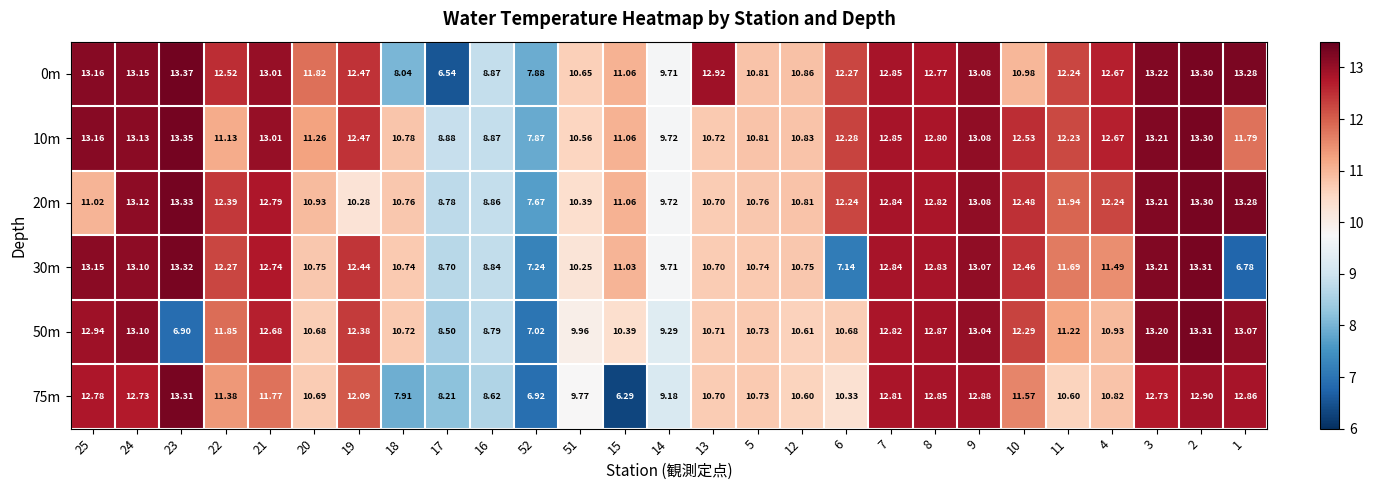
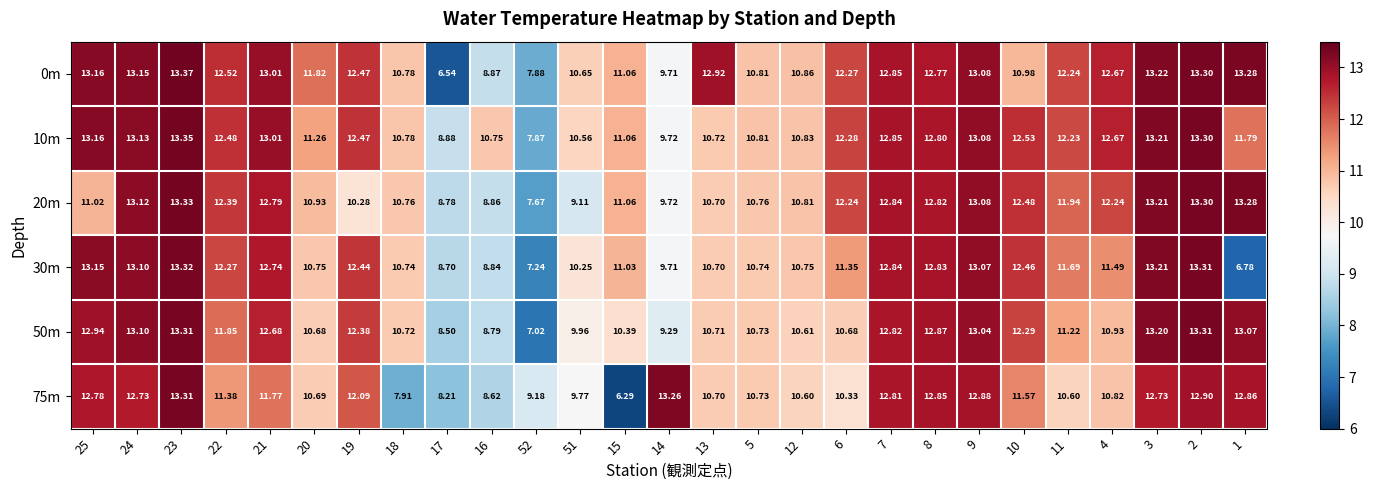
  {
    "0m": {
      "25": 13.16,
      "24": 13.15,
      "23": 13.37,
      "22": 12.52,
      "21": 13.01,
      "20": 11.82,
      "19": 12.47,
-     "18": 8.04,
+     "18": 10.78,
      "17": 6.54,
      "16": 8.87,
      "52": 7.88,
      "51": 10.65,
      "15": 11.06,
      "14": 9.71,
      "13": 12.92,
      "5": 10.81,
      "12": 10.86,
      "6": 12.27,
      "7": 12.85,
      "8": 12.77,
      "9": 13.08,
      "10": 10.98,
      "11": 12.24,
      "4": 12.67,
      "3": 13.22,
      "2": 13.30,
      "1": 13.28
    },
    "10m": {
      "25": 13.16,
      "24": 13.13,
      "23": 13.35,
-     "22": 11.13,
+     "22": 12.48,
      "21": 13.01,
      "20": 11.26,
      "19": 12.47,
      "18": 10.78,
      "17": 8.88,
-     "16": 8.87,
+     "16": 10.75,
      "52": 7.87,
      "51": 10.56,
      "15": 11.06,
      "14": 9.72,
      "13": 10.72,
      "5": 10.81,
      "12": 10.83,
      "6": 12.28,
      "7": 12.85,
      "8": 12.80,
      "9": 13.08,
      "10": 12.53,
      "11": 12.23,
      "4": 12.67,
      "3": 13.21,
      "2": 13.30,
      "1": 11.79
    },
    "20m": {
      "25": 11.02,
      "24": 13.12,
      "23": 13.33,
      "22": 12.39,
      "21": 12.79,
      "20": 10.93,
      "19": 10.28,
      "18": 10.76,
      "17": 8.78,
      "16": 8.86,
      "52": 7.67,
-     "51": 10.39,
+     "51": 9.11,
      "15": 11.06,
      "14": 9.72,
      "13": 10.70,
      "5": 10.76,
      "12": 10.81,
      "6": 12.24,
      "7": 12.84,
      "8": 12.82,
      "9": 13.08,
      "10": 12.48,
      "11": 11.94,
      "4": 12.24,
      "3": 13.21,
      "2": 13.30,
      "1": 13.28
    },
    "30m": {
      "25": 13.15,
      "24": 13.10,
      "23": 13.32,
      "22": 12.27,
      "21": 12.74,
      "20": 10.75,
      "19": 12.44,
      "18": 10.74,
      "17": 8.70,
      "16": 8.84,
      "52": 7.24,
      "51": 10.25,
      "15": 11.03,
      "14": 9.71,
      "13": 10.70,
      "5": 10.74,
      "12": 10.75,
-     "6": 7.14,
+     "6": 11.35,
      "7": 12.84,
      "8": 12.83,
      "9": 13.07,
      "10": 12.46,
      "11": 11.69,
      "4": 11.49,
      "3": 13.21,
      "2": 13.31,
      "1": 6.78
    },
    "50m": {
      "25": 12.94,
      "24": 13.10,
-     "23": 6.90,
+     "23": 13.31,
      "22": 11.85,
      "21": 12.68,
      "20": 10.68,
      "19": 12.38,
      "18": 10.72,
      "17": 8.50,
      "16": 8.79,
      "52": 7.02,
      "51": 9.96,
      "15": 10.39,
      "14": 9.29,
      "13": 10.71,
      "5": 10.73,
      "12": 10.61,
      "6": 10.68,
      "7": 12.82,
      "8": 12.87,
      "9": 13.04,
      "10": 12.29,
      "11": 11.22,
      "4": 10.93,
      "3": 13.20,
      "2": 13.31,
      "1": 13.07
    },
    "75m": {
      "25": 12.78,
      "24": 12.73,
      "23": 13.31,
      "22": 11.38,
      "21": 11.77,
      "20": 10.69,
      "19": 12.09,
      "18": 7.91,
      "17": 8.21,
      "16": 8.62,
-     "52": 6.92,
+     "52": 9.18,
      "51": 9.77,
      "15": 6.29,
-     "14": 9.18,
+     "14": 13.26,
      "13": 10.70,
      "5": 10.73,
      "12": 10.60,
      "6": 10.33,
      "7": 12.81,
      "8": 12.85,
      "9": 12.88,
      "10": 11.57,
      "11": 10.60,
      "4": 10.82,
      "3": 12.73,
      "2": 12.90,
      "1": 12.86
    }
  }
